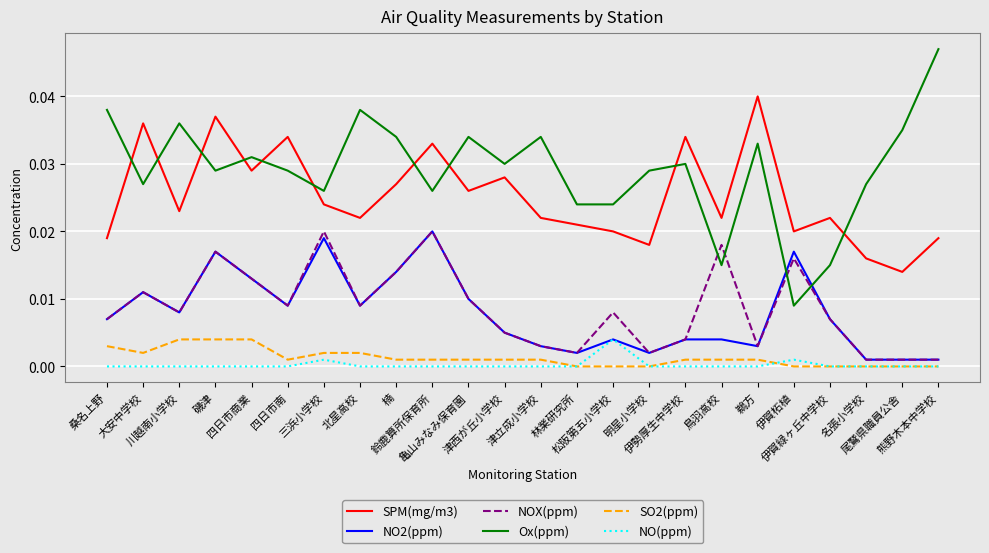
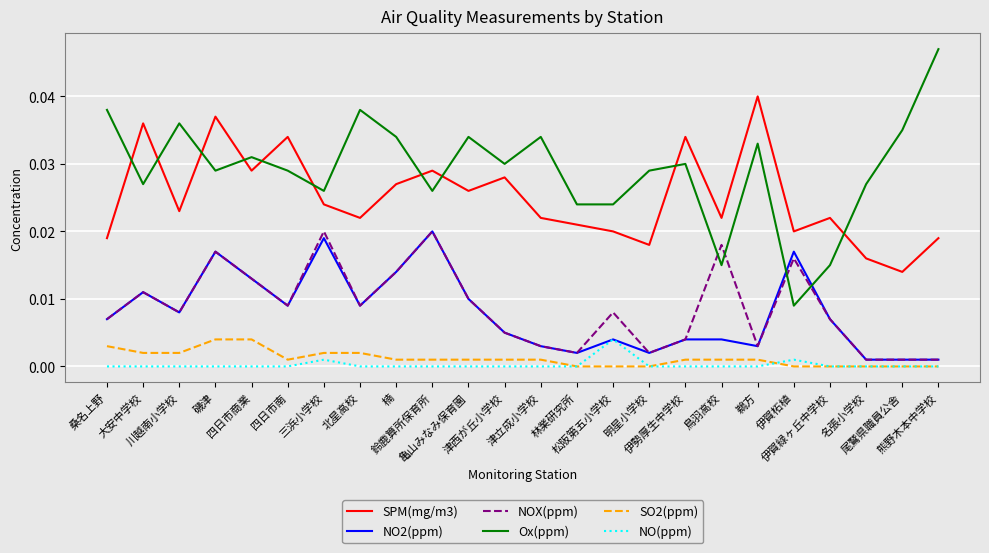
  {
    "SPM(mg/m3)": {
      "桑名上野": 0.019,
      "大安中学校": 0.036,
      "川越南小学校": 0.023,
      "磯津": 0.037,
      "四日市商業": 0.029,
      "四日市南": 0.034,
      "三浜小学校": 0.024,
      "北星高校": 0.022,
      "楠": 0.027,
-     "鈴鹿算所保育所": 0.033,
+     "鈴鹿算所保育所": 0.029,
      "亀山みなみ保育園": 0.026,
      "津西が丘小学校": 0.028,
      "津立成小学校": 0.022,
      "林業研究所": 0.021,
      "松阪第五小学校": 0.020,
      "明星小学校": 0.018,
      "伊勢厚生中学校": 0.034,
      "鳥羽高校": 0.022,
      "鵜方": 0.040,
      "伊賀柘植": 0.020,
      "伊賀緑ヶ丘中学校": 0.022,
      "名張小学校": 0.016,
      "尾鷲県職員公舎": 0.014,
      "熊野木本中学校": 0.019
    },
    "NO2(ppm)": {
      "三浜小学校": 0.019,
      "鳥羽高校": 0.004,
      "伊賀柘植": 0.017
    },
    "NOX(ppm)": {
      "三浜小学校": 0.020,
      "松阪第五小学校": 0.008,
      "鳥羽高校": 0.018,
      "伊賀柘植": 0.016
    },
    "Ox(ppm)": {
      "桑名上野": 0.038,
      "大安中学校": 0.027,
      "川越南小学校": 0.036,
      "磯津": 0.029,
      "四日市商業": 0.031,
      "四日市南": 0.029,
      "三浜小学校": 0.026,
      "北星高校": 0.038,
      "楠": 0.034,
      "鈴鹿算所保育所": 0.026,
      "亀山みなみ保育園": 0.034,
      "津西が丘小学校": 0.030,
      "津立成小学校": 0.034,
      "林業研究所": 0.024,
      "松阪第五小学校": 0.024,
      "明星小学校": 0.029,
      "伊勢厚生中学校": 0.030,
      "鳥羽高校": 0.015,
      "鵜方": 0.033,
      "伊賀柘植": 0.009,
      "伊賀緑ヶ丘中学校": 0.015,
      "名張小学校": 0.027,
      "尾鷲県職員公舎": 0.035,
      "熊野木本中学校": 0.047
    },
    "SO2(ppm)": {
      "桑名上野": 0.003,
      "大安中学校": 0.002,
-     "川越南小学校": 0.004,
+     "川越南小学校": 0.002,
      "磯津": 0.004,
      "四日市商業": 0.004,
      "四日市南": 0.001,
      "三浜小学校": 0.002,
      "北星高校": 0.002,
      "楠": 0.001,
      "鈴鹿算所保育所": 0.001,
      "亀山みなみ保育園": 0.001,
      "津西が丘小学校": 0.001,
      "津立成小学校": 0.001,
      "松阪第五小学校": 0.000,
      "伊勢厚生中学校": 0.001,
      "鳥羽高校": 0.001,
      "鵜方": 0.001,
      "伊賀柘植": 0.000
    },
    "NO(ppm)": {
      "桑名上野": 0.000,
      "大安中学校": 0.000,
      "川越南小学校": 0.000,
      "磯津": 0.000,
      "四日市商業": 0.000,
      "四日市南": 0.000,
      "三浜小学校": 0.001,
      "北星高校": 0.000,
      "楠": 0.000,
      "鈴鹿算所保育所": 0.000,
      "亀山みなみ保育園": 0.000,
      "津西が丘小学校": 0.000,
      "津立成小学校": 0.000,
      "伊勢厚生中学校": 0.000,
      "鳥羽高校": 0.000,
      "鵜方": 0.000,
      "伊賀柘植": 0.001
    }
  }
